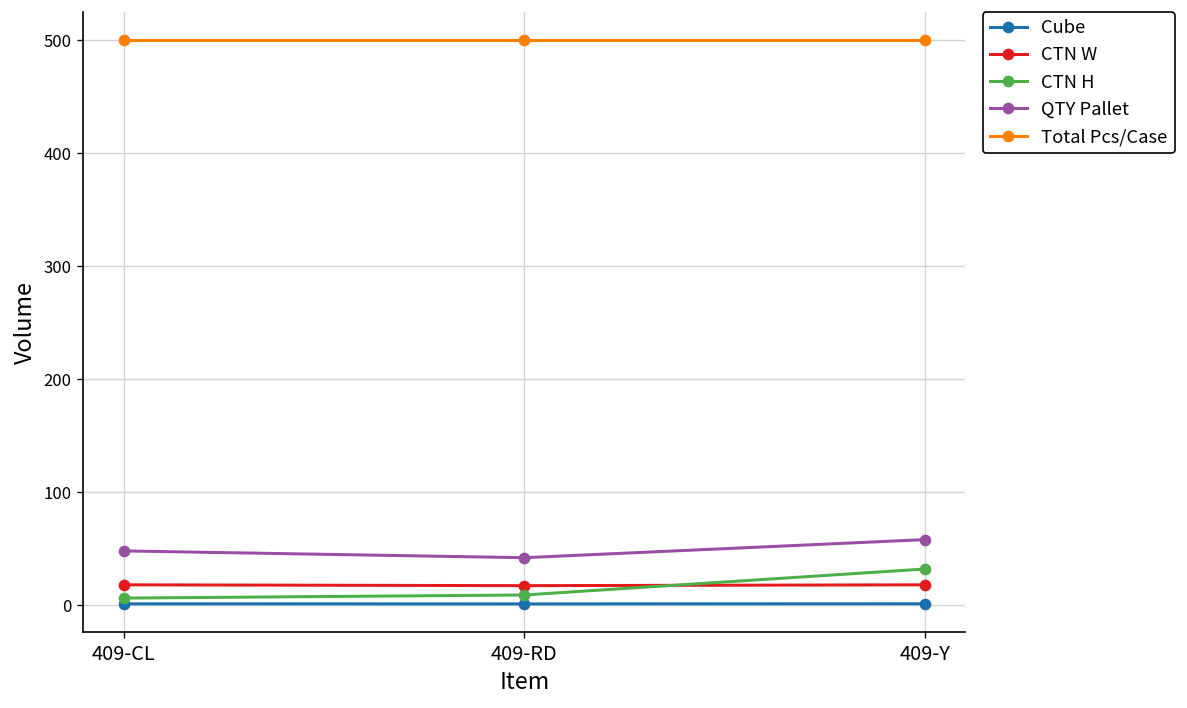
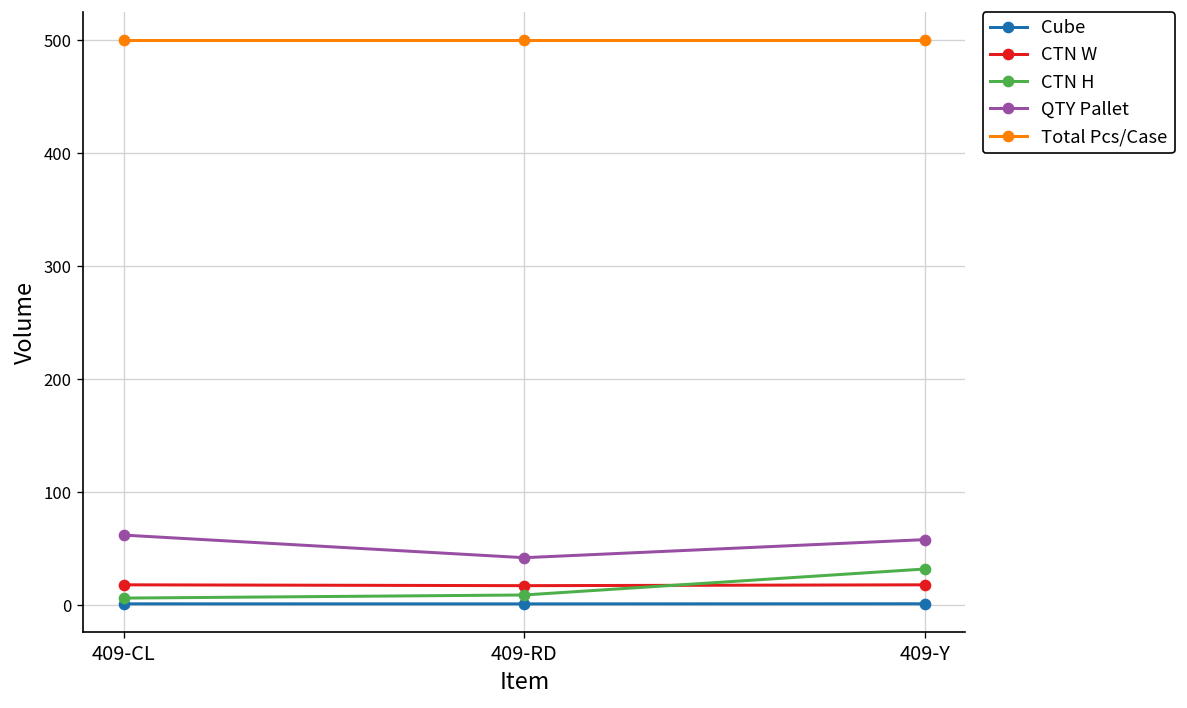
  {
    "Cube": {
      "409-CL": 0,
      "409-RD": 0,
      "409-Y": 0
    },
    "CTN W": {
      "409-CL": 20,
      "409-RD": 20,
      "409-Y": 20
    },
    "CTN H": {
      "409-CL": 10,
      "409-RD": 10,
      "409-Y": 30
    },
    "QTY Pallet": {
-     "409-CL": 50,
+     "409-CL": 60,
      "409-RD": 40,
      "409-Y": 60
    },
    "Total Pcs/Case": {
      "409-CL": 500,
      "409-RD": 500,
      "409-Y": 500
    }
  }
